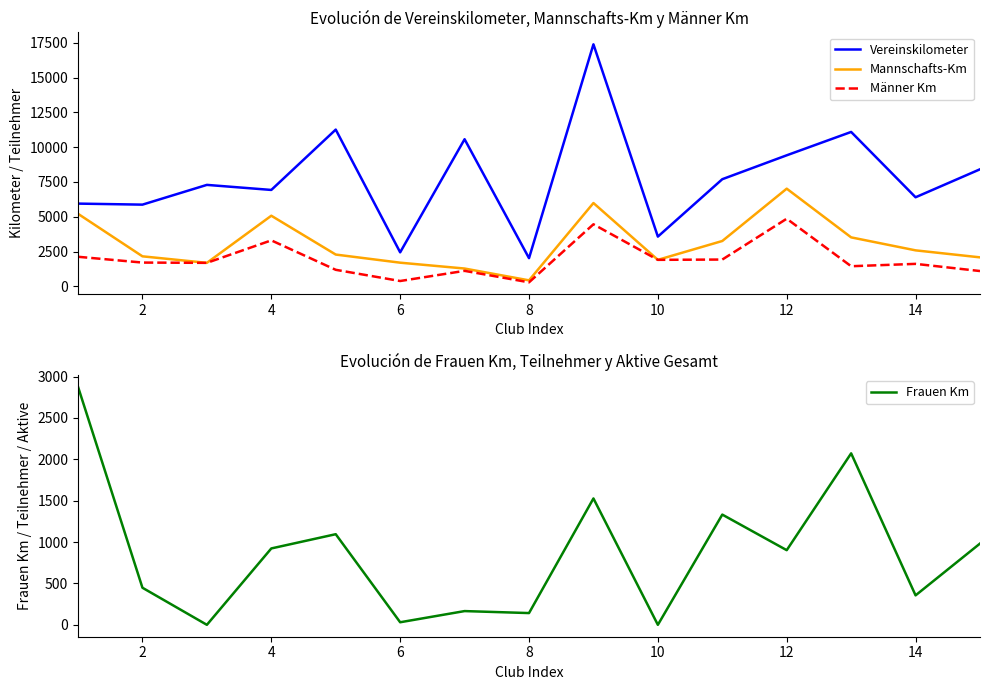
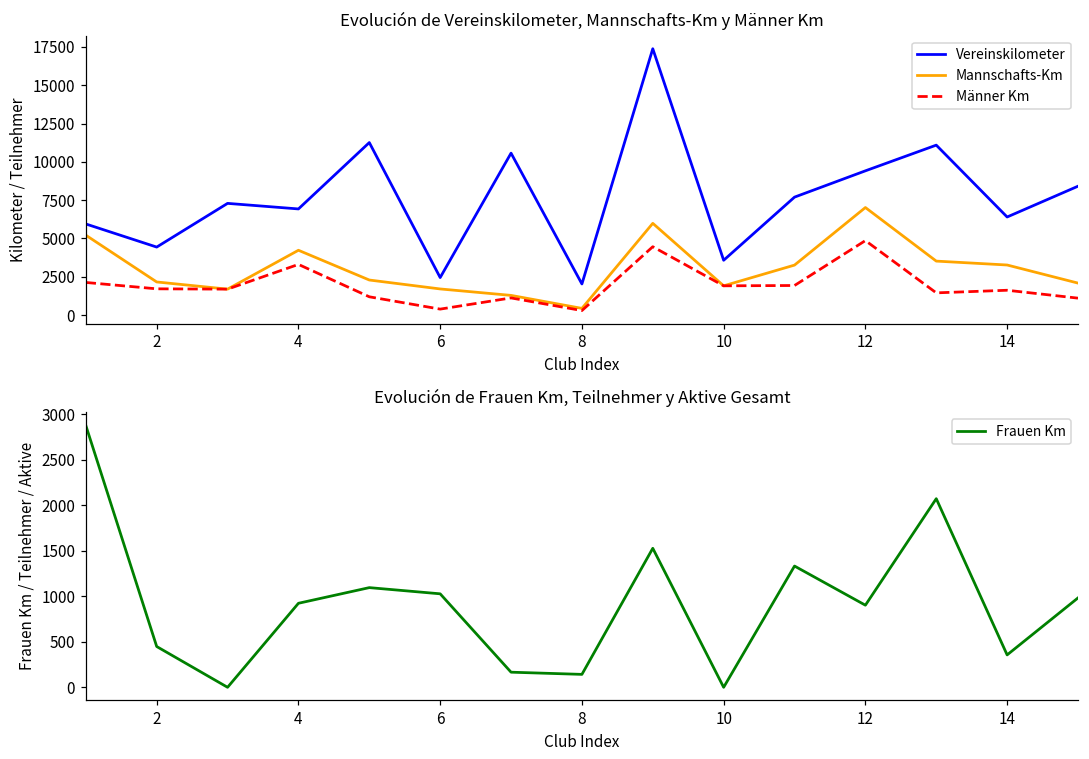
  {
    "Evolución de Vereinskilometer, Mannschafts-Km y Männer Km": {
      "Vereinskilometer": {
-       "2": 5900,
+       "2": 4400,
        "4": 6900,
        "6": 2400,
        "8": 2000,
        "10": 3600,
        "12": 9400,
        "14": 6400
      },
      "Mannschafts-Km": {
        "2": 2200,
-       "4": 5100,
+       "4": 4200,
        "6": 1700,
        "12": 7000,
-       "14": 2600
+       "14": 3300
      },
      "Männer Km": {
        "2": 1700,
        "4": 3300,
        "6": 400,
        "12": 4900,
        "14": 1600
      }
    },
    "Evolución de Frauen Km, Teilnehmer y Aktive Gesamt": {
      "2": 400,
      "4": 900,
-     "6": 0,
+     "6": 1000,
      "8": 100,
      "10": 0,
      "12": 900,
      "14": 400
    }
  }
